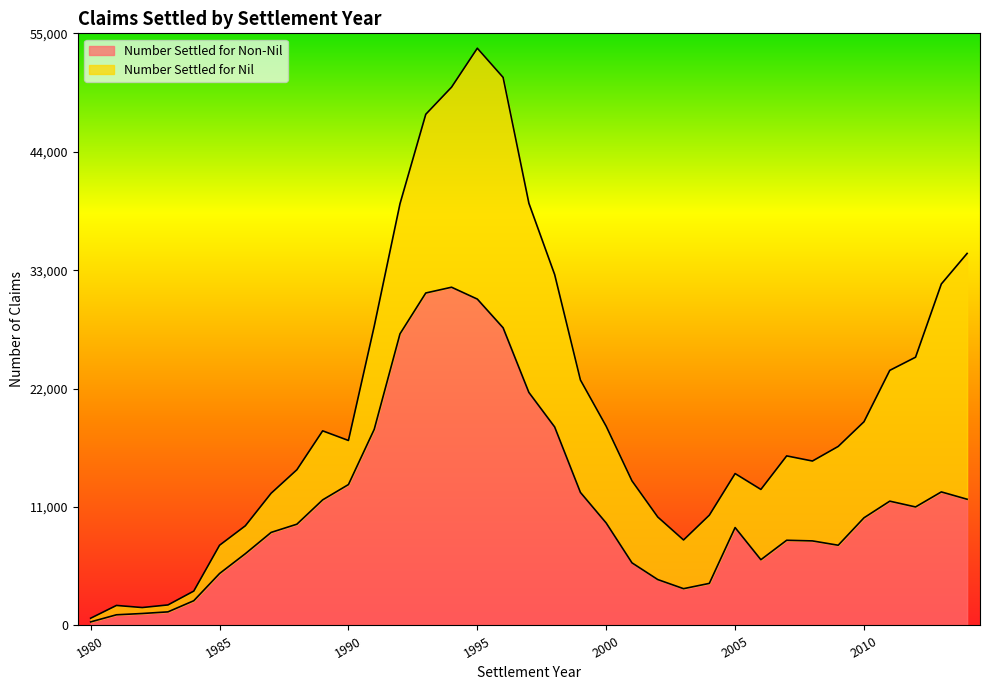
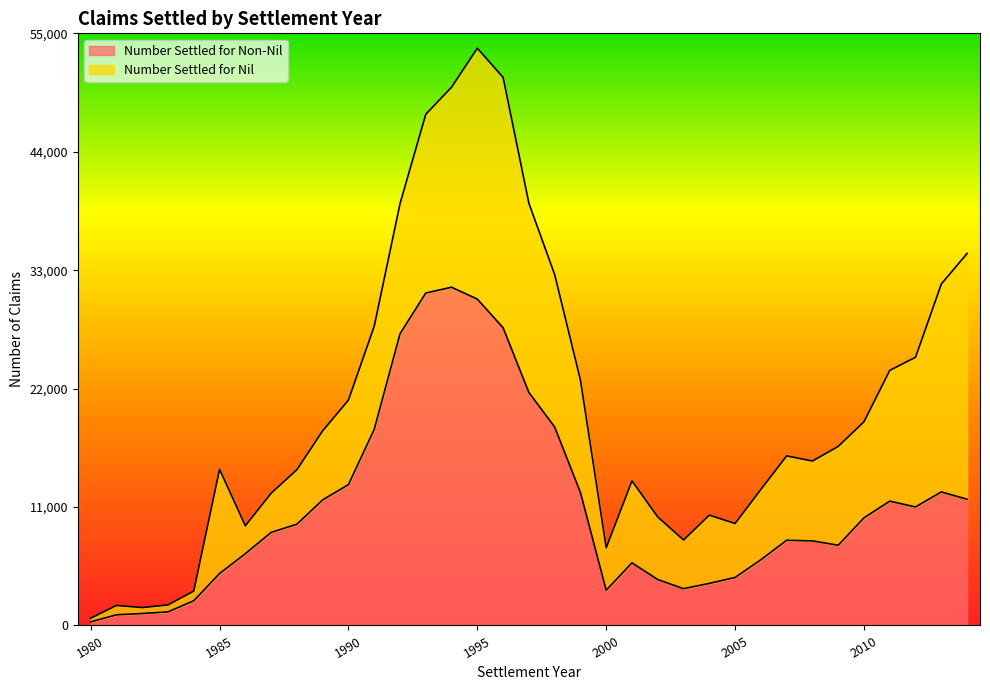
  {
    "Number Settled for Non-Nil": {
      "1980": "300",
      "1985": "4,800",
      "1990": "13,100",
      "1995": "30,300",
-     "2000": "9,500",
-     "2005": "9,100",
+     "2000": "3,300",
+     "2005": "4,500",
      "2010": "10,000"
    },
    "Number Settled for Nil": {
      "1980": "300",
-     "1985": "2,600",
-     "1990": "4,100",
+     "1985": "9,700",
+     "1990": "7,800",
      "1995": "23,300",
-     "2000": "9,000",
+     "2000": "3,900",
      "2005": "5,000",
      "2010": "8,900"
    }
  }
